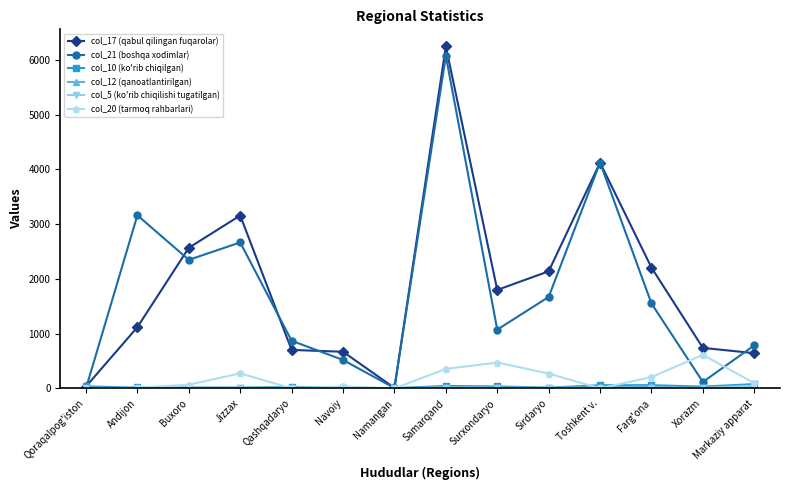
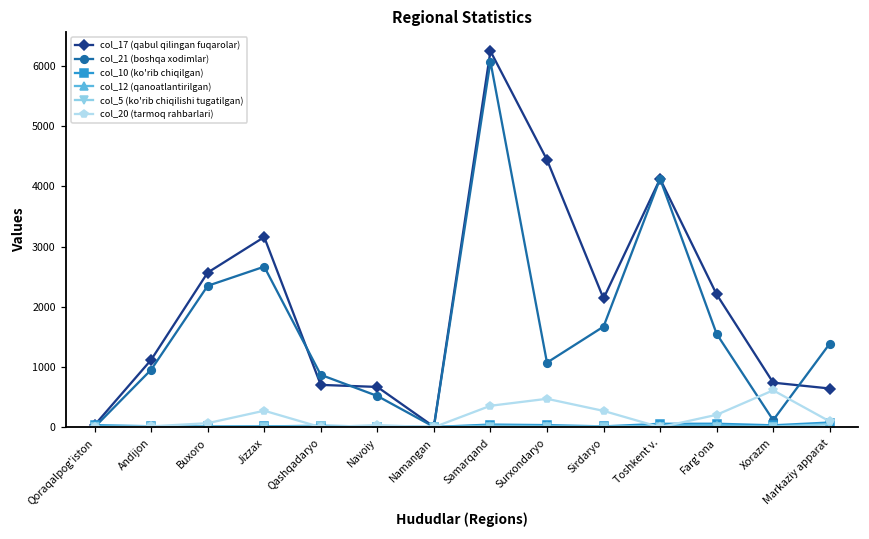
  {
    "col_17 (qabul qilingan fuqarolar)": {
      "Andijon": 1100,
      "Buxoro": 2600,
      "Jizzax": 3200,
      "Qashqadaryo": 700,
      "Navoiy": 700,
      "Samarqand": 6200,
-     "Surxondaryo": 1800,
+     "Surxondaryo": 4400,
      "Sirdaryo": 2100,
      "Farg'ona": 2200,
      "Xorazm": 700,
      "Markaziy apparat": 600
    },
    "col_21 (boshqa xodimlar)": {
-     "Andijon": 3200,
+     "Andijon": 1000,
      "Buxoro": 2300,
      "Jizzax": 2700,
      "Qashqadaryo": 900,
      "Navoiy": 500,
      "Samarqand": 6100,
      "Surxondaryo": 1100,
      "Sirdaryo": 1700,
      "Farg'ona": 1600,
      "Xorazm": 100,
-     "Markaziy apparat": 800
+     "Markaziy apparat": 1400
    }
  }
